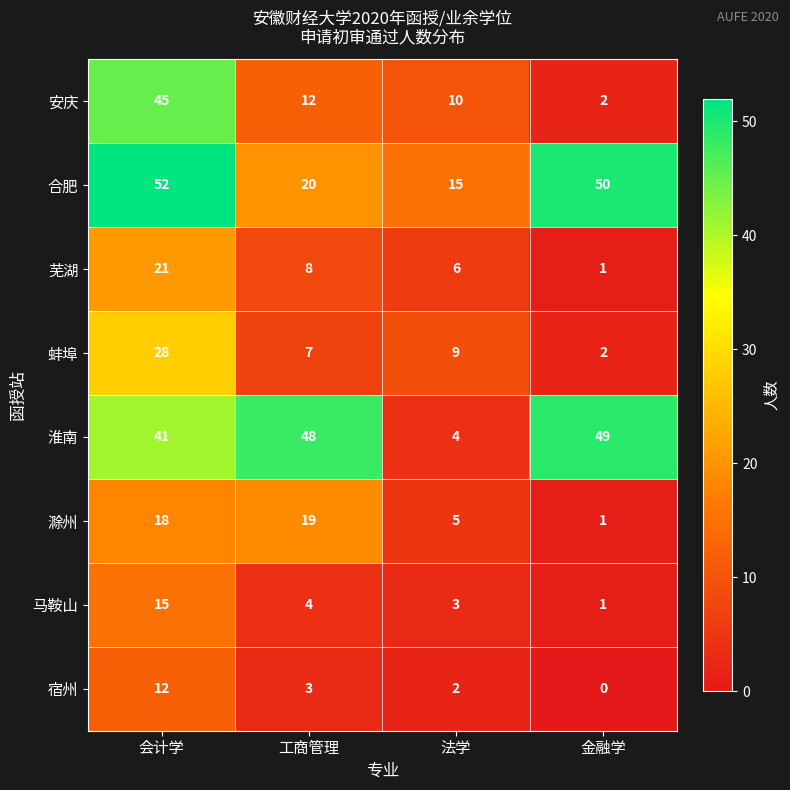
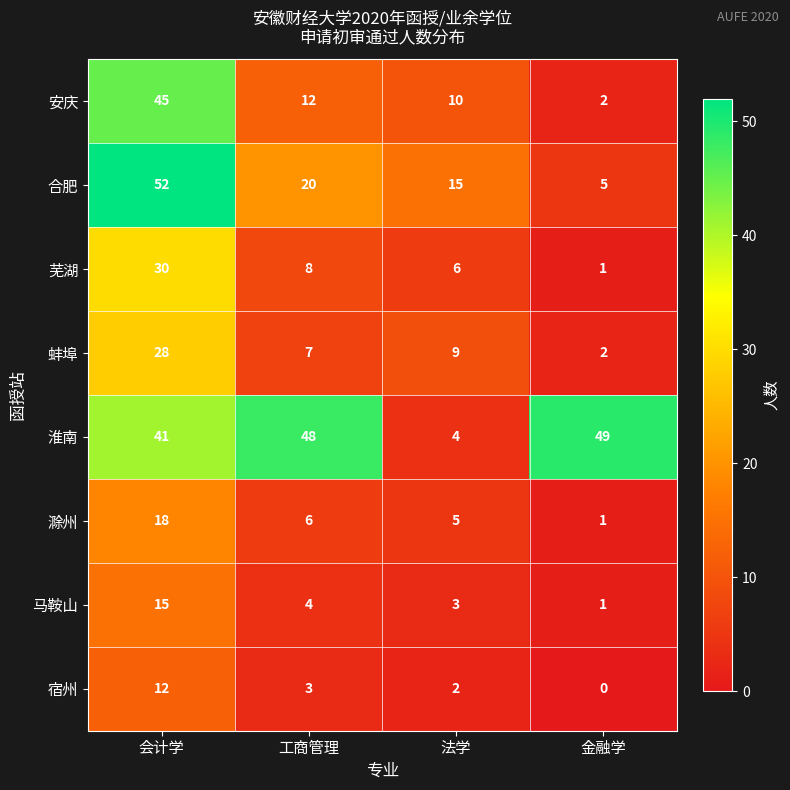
  {
    "安庆": {
      "会计学": 45,
      "工商管理": 12,
      "法学": 10,
      "金融学": 2
    },
    "合肥": {
      "会计学": 52,
      "工商管理": 20,
      "法学": 15,
-     "金融学": 50
+     "金融学": 5
    },
    "芜湖": {
-     "会计学": 21,
+     "会计学": 30,
      "工商管理": 8,
      "法学": 6,
      "金融学": 1
    },
    "蚌埠": {
      "会计学": 28,
      "工商管理": 7,
      "法学": 9,
      "金融学": 2
    },
    "淮南": {
      "会计学": 41,
      "工商管理": 48,
      "法学": 4,
      "金融学": 49
    },
    "滁州": {
      "会计学": 18,
-     "工商管理": 19,
+     "工商管理": 6,
      "法学": 5,
      "金融学": 1
    },
    "马鞍山": {
      "会计学": 15,
      "工商管理": 4,
      "法学": 3,
      "金融学": 1
    },
    "宿州": {
      "会计学": 12,
      "工商管理": 3,
      "法学": 2,
      "金融学": 0
    }
  }
